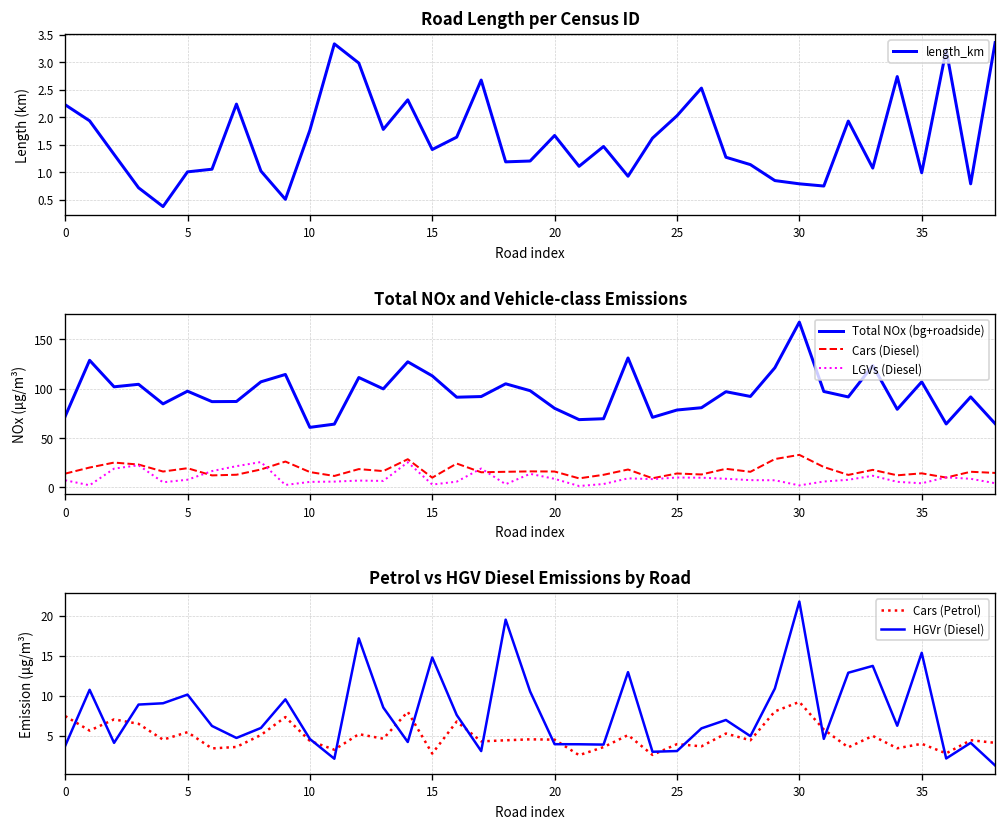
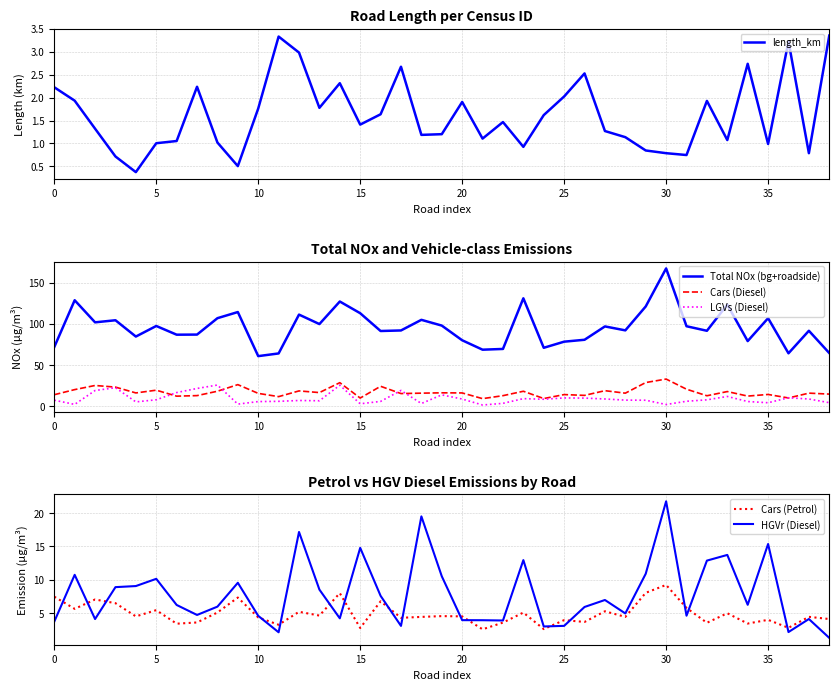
  {
    "Road Length per Census ID": {
      "0": 2.2,
      "5": 1.0,
      "10": 1.8,
      "15": 1.4,
-     "20": 1.7,
+     "20": 1.9,
      "25": 2.0,
      "30": 0.8,
      "35": 1.0
    },
    "Total NOx and Vehicle-class Emissions": {
      "Total NOx (bg+roadside)": {
        "0": 70,
        "5": 100,
        "10": 60,
        "15": 110,
        "20": 80,
        "25": 80,
        "30": 170,
        "35": 110
      },
      "Cars (Diesel)": {
        "0": 10,
        "5": 20,
        "10": 20,
        "15": 10,
        "20": 20,
        "25": 10,
        "30": 30,
        "35": 10
      },
      "LGVs (Diesel)": {
        "0": 10,
        "5": 10,
        "10": 10,
        "15": 0,
        "20": 10,
        "25": 10,
        "30": 0,
        "35": 0
      }
    },
    "Petrol vs HGV Diesel Emissions by Road": {
      "Cars (Petrol)": {
        "0": 7,
        "5": 5,
        "15": 3,
        "20": 5,
        "25": 4,
        "30": 9,
        "35": 4
      },
      "HGVr (Diesel)": {
        "0": 4,
        "5": 10,
        "15": 15,
        "20": 4,
        "25": 3,
        "30": 22,
        "35": 15
      }
    }
  }
